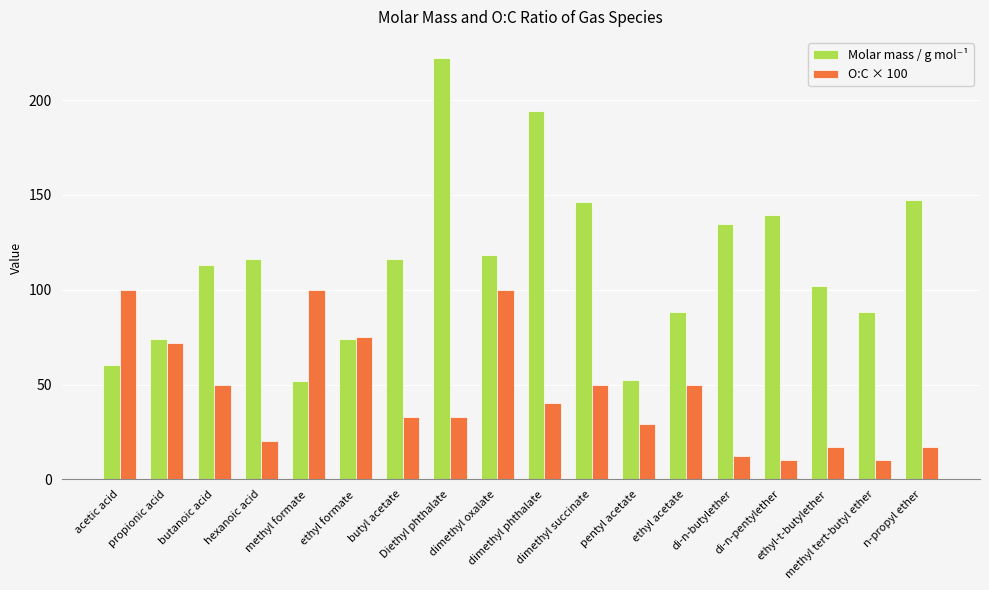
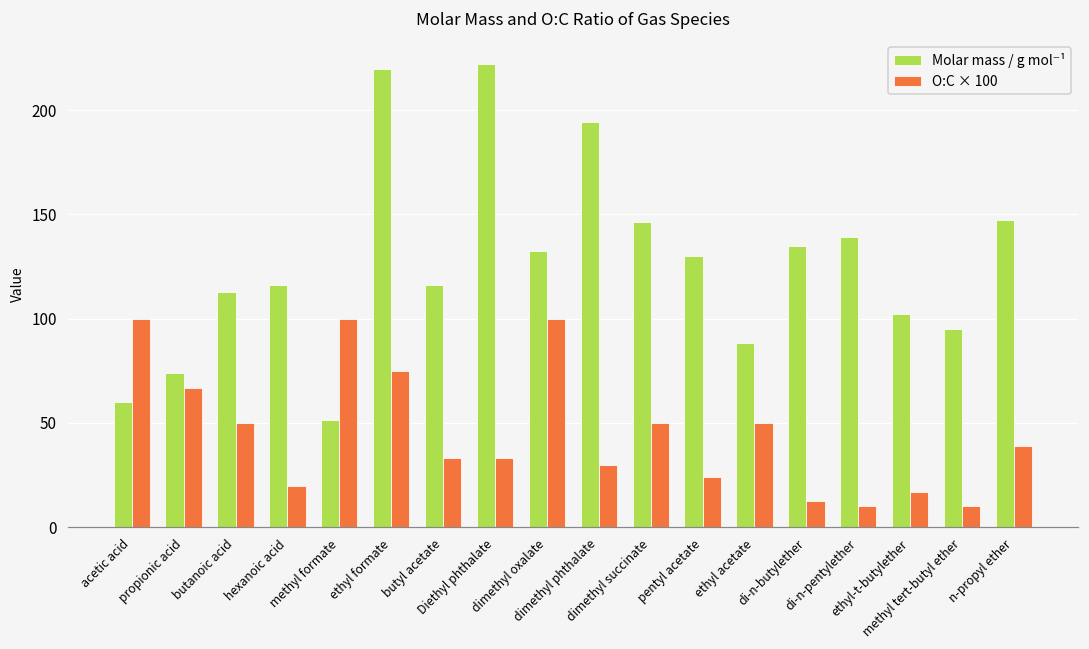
  {
    "Molar mass / g mol⁻¹": {
      "acetic acid": 60,
      "propionic acid": 74,
      "butanoic acid": 113,
      "hexanoic acid": 116,
      "methyl formate": 52,
-     "ethyl formate": 74,
+     "ethyl formate": 220,
      "butyl acetate": 116,
      "Diethyl phthalate": 222,
-     "dimethyl oxalate": 118,
+     "dimethyl oxalate": 132,
      "dimethyl phthalate": 194,
      "dimethyl succinate": 146,
-     "pentyl acetate": 52,
+     "pentyl acetate": 130,
      "ethyl acetate": 88,
      "di-n-butylether": 135,
      "di-n-pentylether": 139,
      "ethyl-t-butylether": 102,
-     "methyl tert-butyl ether": 88,
+     "methyl tert-butyl ether": 95,
      "n-propyl ether": 148
    },
    "O:C × 100": {
      "acetic acid": 100,
-     "propionic acid": 72,
+     "propionic acid": 67,
      "butanoic acid": 50,
      "hexanoic acid": 20,
      "methyl formate": 100,
      "ethyl formate": 75,
      "butyl acetate": 33,
      "Diethyl phthalate": 33,
      "dimethyl oxalate": 100,
-     "dimethyl phthalate": 40,
+     "dimethyl phthalate": 30,
      "dimethyl succinate": 50,
-     "pentyl acetate": 29,
+     "pentyl acetate": 24,
      "ethyl acetate": 50,
      "di-n-butylether": 13,
      "di-n-pentylether": 10,
      "ethyl-t-butylether": 17,
      "methyl tert-butyl ether": 10,
-     "n-propyl ether": 17
+     "n-propyl ether": 39
    }
  }
